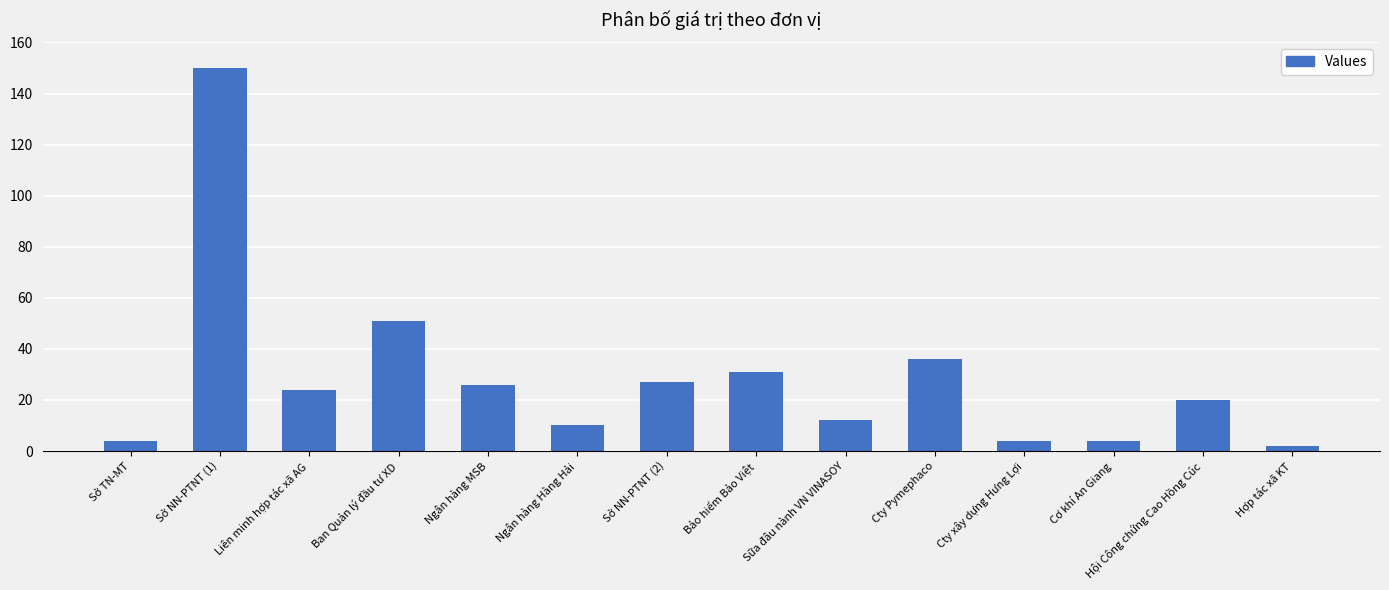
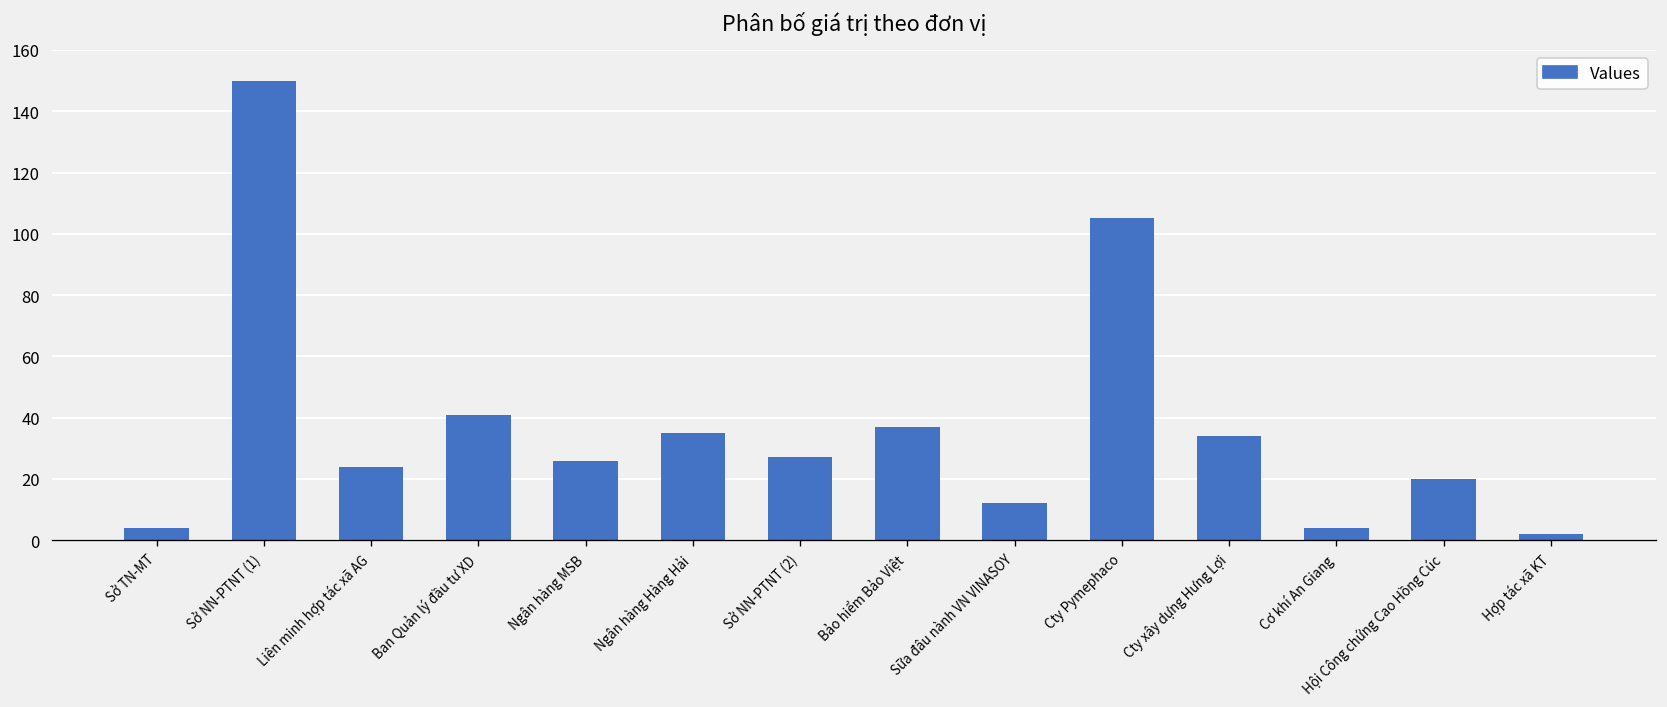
  {
    "Sở TN-MT": 4,
    "Sở NN-PTNT (1)": 150,
    "Liên minh hợp tác xã AG": 24,
-   "Ban Quản lý đầu tư XD": 51,
+   "Ban Quản lý đầu tư XD": 41,
    "Ngân hàng MSB": 26,
-   "Ngân hàng Hàng Hải": 10,
+   "Ngân hàng Hàng Hải": 35,
    "Sở NN-PTNT (2)": 27,
-   "Bảo hiểm Bảo Việt": 31,
+   "Bảo hiểm Bảo Việt": 37,
    "Sữa đâu nành VN VINASOY": 12,
-   "Cty Pymephaco": 36,
-   "Cty xây dựng Hưng Lợi": 4,
+   "Cty Pymephaco": 105,
+   "Cty xây dựng Hưng Lợi": 34,
    "Cơ khí An Giang": 4,
    "Hội Công chứng Cao Hồng Cúc": 20,
    "Hợp tác xã KT": 2
  }
